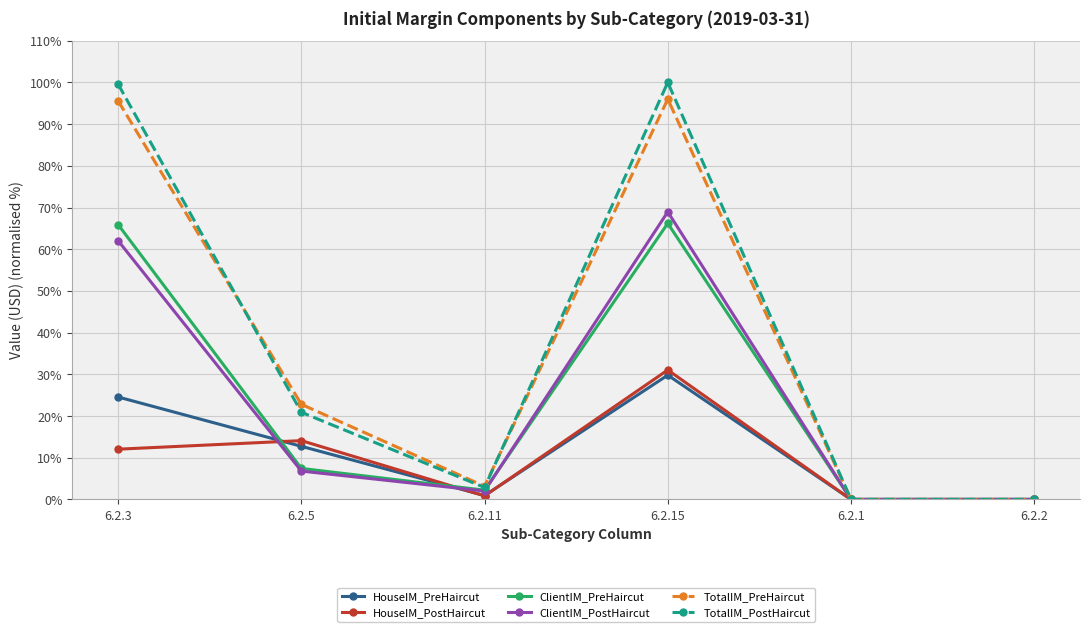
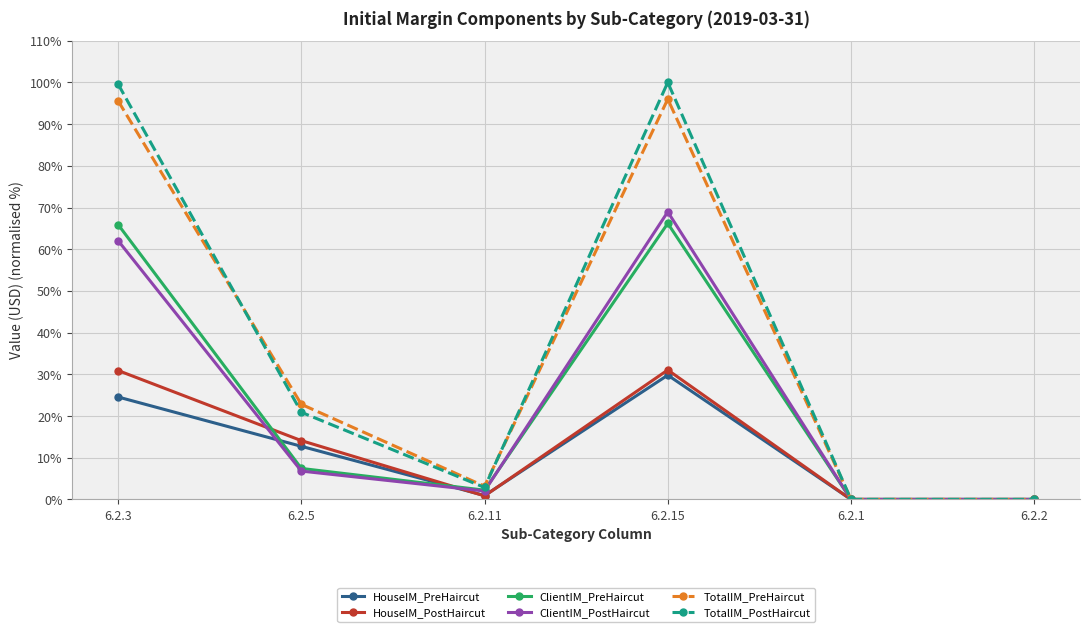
  {
    "HouseIM_PreHaircut": {
      "6.2.3": "25%",
      "6.2.5": "13%",
      "6.2.15": "30%"
    },
    "HouseIM_PostHaircut": {
-     "6.2.3": "12%",
+     "6.2.3": "31%",
      "6.2.5": "14%",
      "6.2.15": "31%"
    },
    "ClientIM_PostHaircut": {
      "6.2.3": "62%",
      "6.2.5": "7%",
      "6.2.15": "69%"
    },
    "TotalIM_PreHaircut": {
      "6.2.3": "96%",
      "6.2.5": "23%",
      "6.2.15": "96%"
    }
  }
